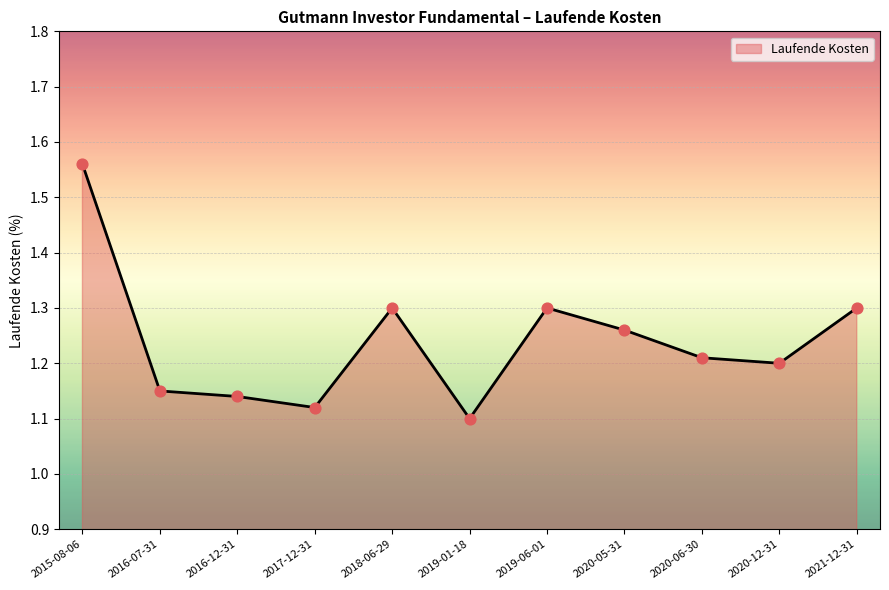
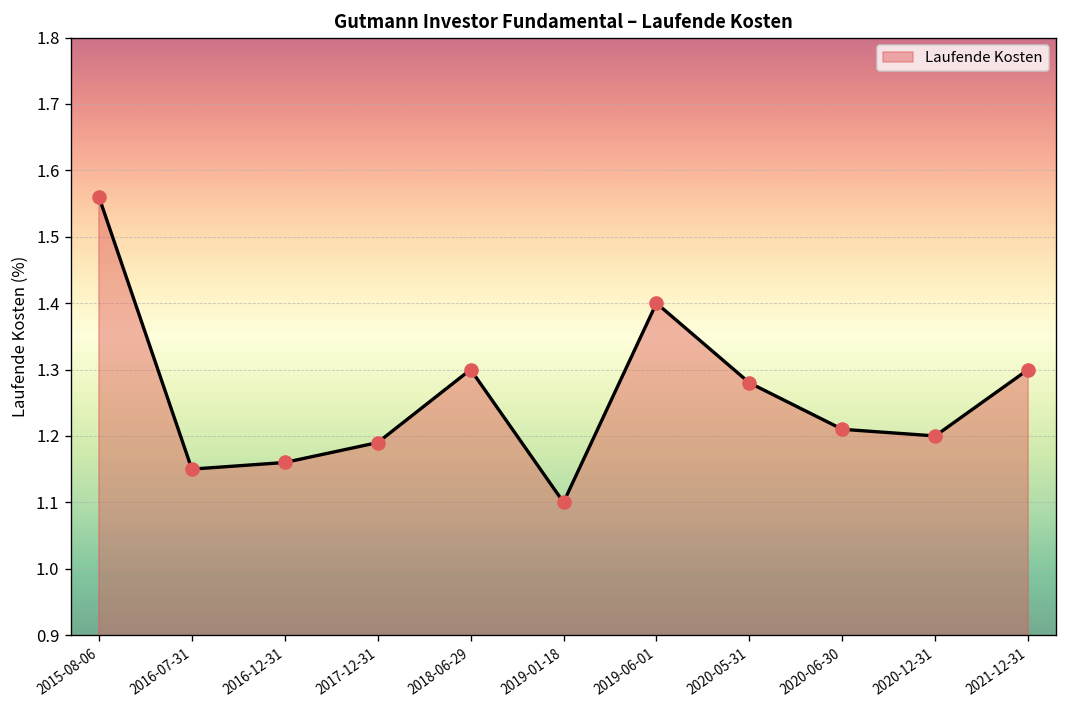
  {
    "2015-08-06": 1.56,
    "2016-07-31": 1.15,
-   "2016-12-31": 1.14,
-   "2017-12-31": 1.12,
+   "2016-12-31": 1.16,
+   "2017-12-31": 1.19,
    "2018-06-29": 1.30,
    "2019-01-18": 1.10,
-   "2019-06-01": 1.3,
-   "2020-05-31": 1.26,
+   "2019-06-01": 1.4,
+   "2020-05-31": 1.28,
    "2020-06-30": 1.21,
    "2020-12-31": 1.20,
    "2021-12-31": 1.30
  }
